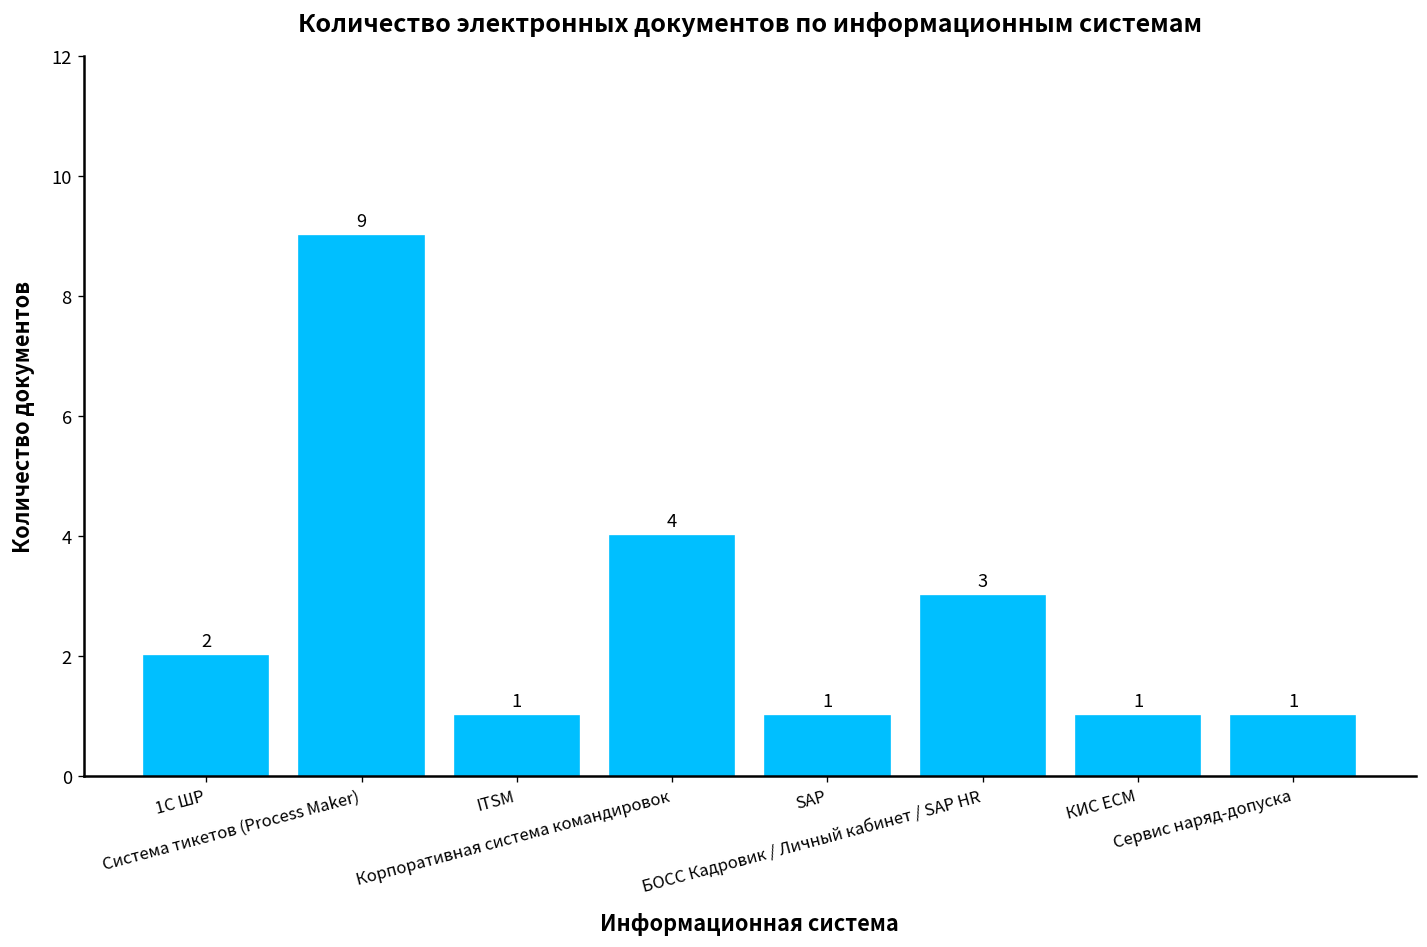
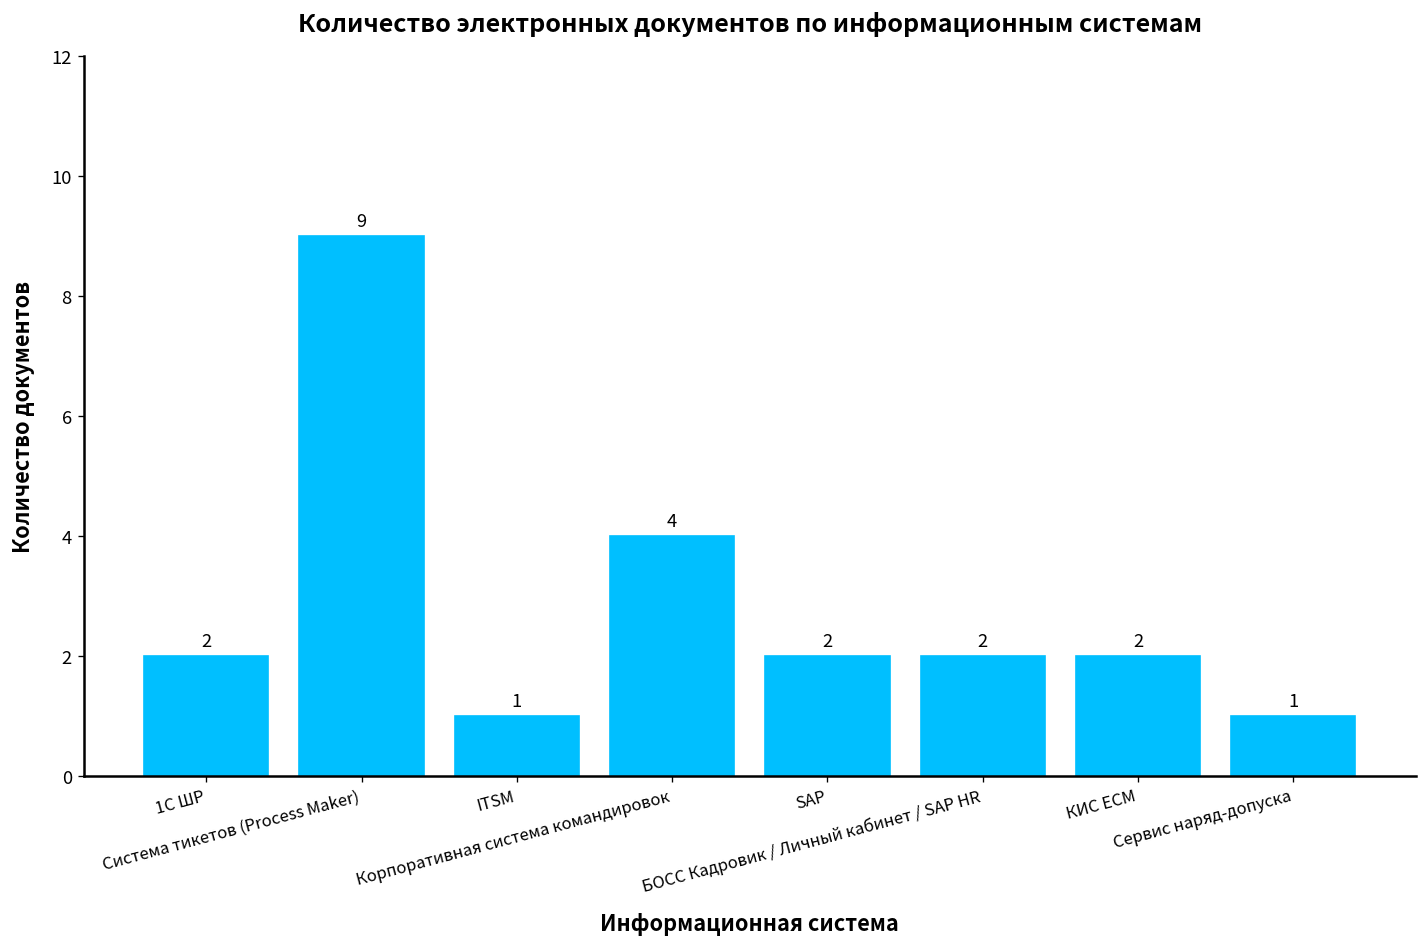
  {
    "1C ШР": 2,
    "Система тикетов (Process Maker)": 9,
    "ITSM": 1,
    "Корпоративная система командировок": 4,
-   "SAP": 1,
-   "БОСС Кадровик / Личный кабинет / SAP HR": 3,
-   "КИС ECM": 1,
+   "SAP": 2,
+   "БОСС Кадровик / Личный кабинет / SAP HR": 2,
+   "КИС ECM": 2,
    "Сервис наряд-допуска": 1
  }
